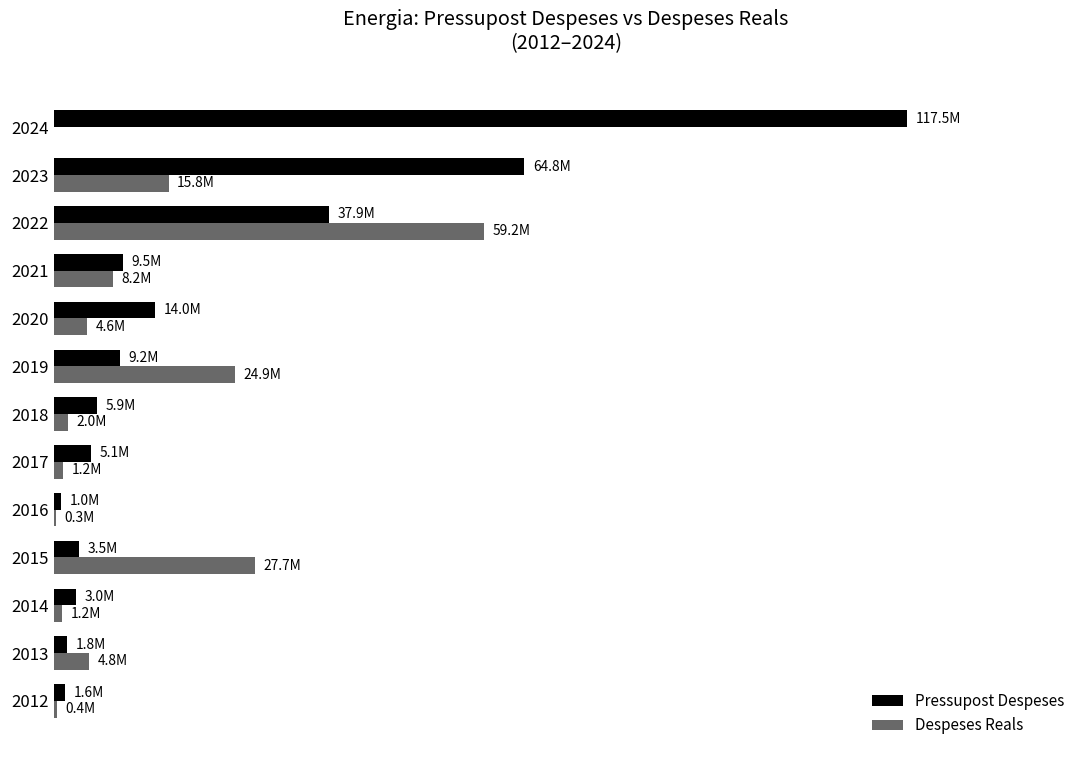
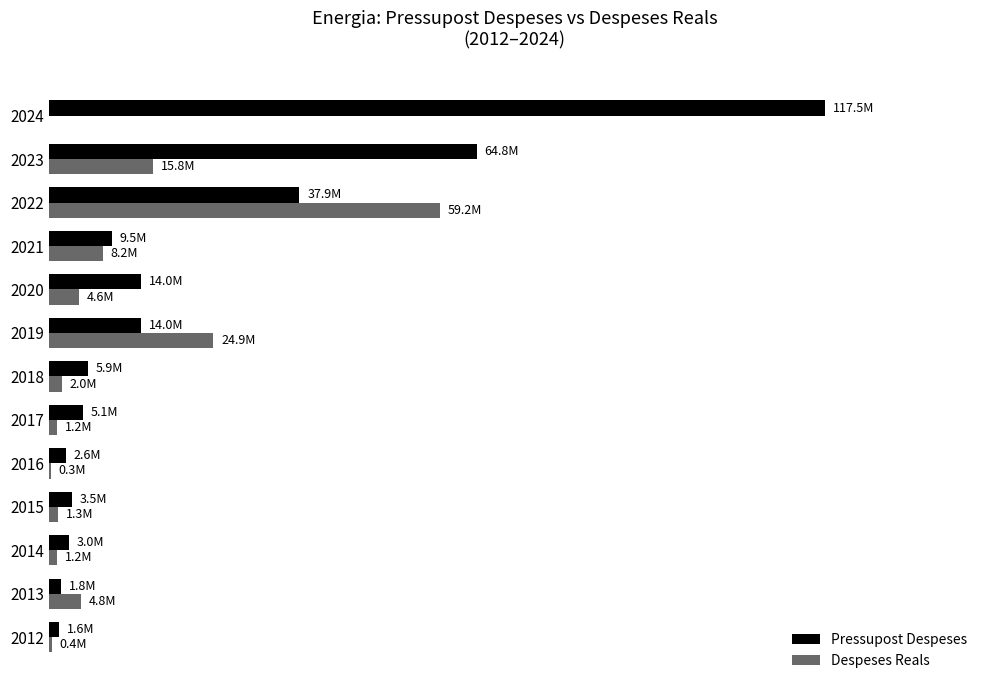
  {
    "Pressupost Despeses": {
      "2024": "117.5M",
      "2023": "64.8M",
      "2022": "37.9M",
      "2021": "9.5M",
      "2020": "14.0M",
-     "2019": "9.2M",
+     "2019": "14.0M",
      "2018": "5.9M",
      "2017": "5.1M",
-     "2016": "1.0M",
+     "2016": "2.6M",
      "2015": "3.5M",
      "2014": "3.0M",
      "2013": "1.8M",
      "2012": "1.6M"
    },
    "Despeses Reals": {
      "2023": "15.8M",
      "2022": "59.2M",
      "2021": "8.2M",
      "2020": "4.6M",
      "2019": "24.9M",
      "2018": "2.0M",
      "2017": "1.2M",
      "2016": "0.3M",
-     "2015": "27.7M",
+     "2015": "1.3M",
      "2014": "1.2M",
      "2013": "4.8M",
      "2012": "0.4M"
    }
  }
